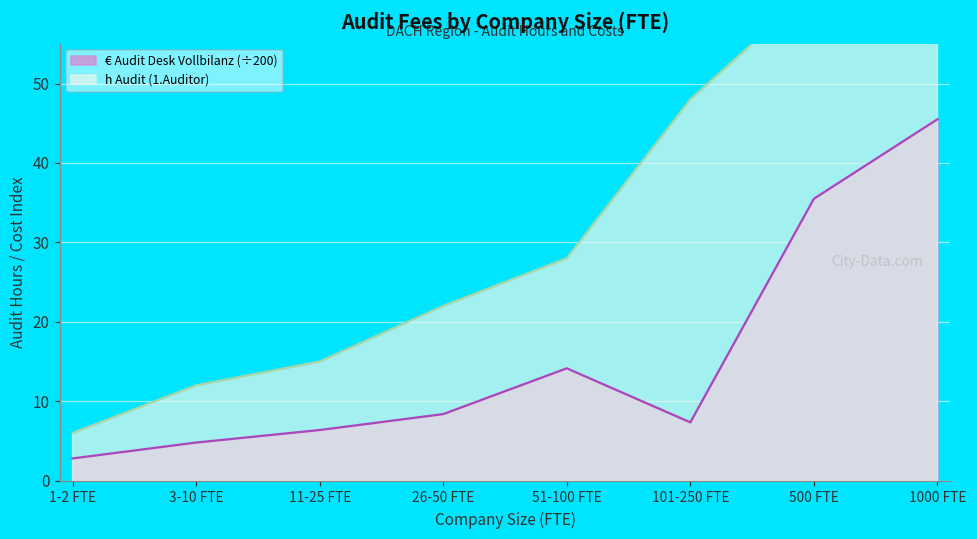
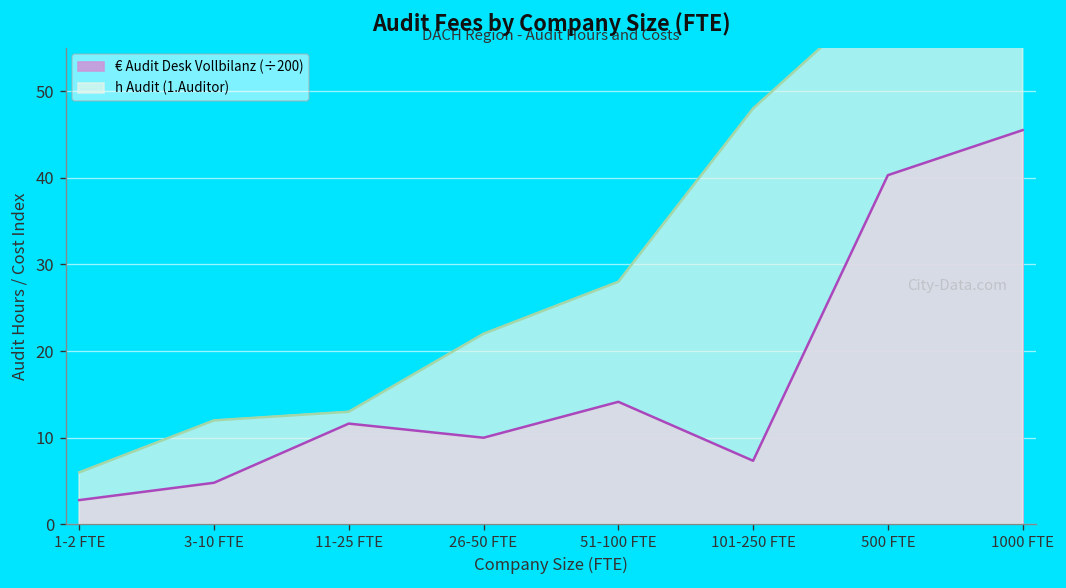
  {
    "€ Audit Desk Vollbilanz (÷200)": {
      "1-2 FTE": 3,
      "3-10 FTE": 5,
-     "11-25 FTE": 6,
-     "26-50 FTE": 8,
+     "11-25 FTE": 12,
+     "26-50 FTE": 10,
      "51-100 FTE": 14,
      "101-250 FTE": 7,
-     "500 FTE": 35,
+     "500 FTE": 40,
      "1000 FTE": 46
    },
    "h Audit (1.Auditor)": {
      "1-2 FTE": 6,
      "3-10 FTE": 12,
-     "11-25 FTE": 15,
+     "11-25 FTE": 13,
      "26-50 FTE": 22,
      "51-100 FTE": 28,
      "101-250 FTE": 48
    }
  }
